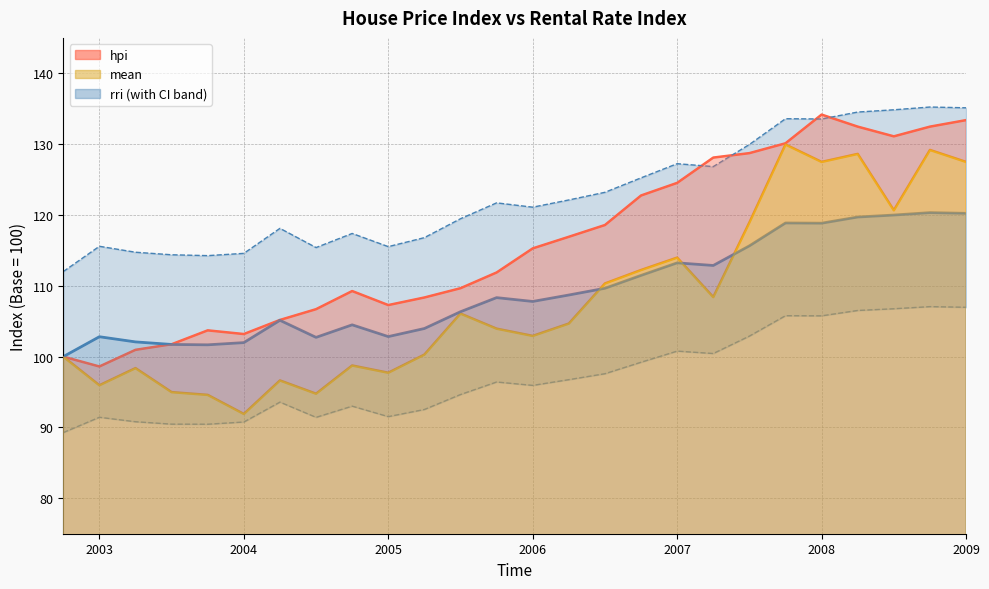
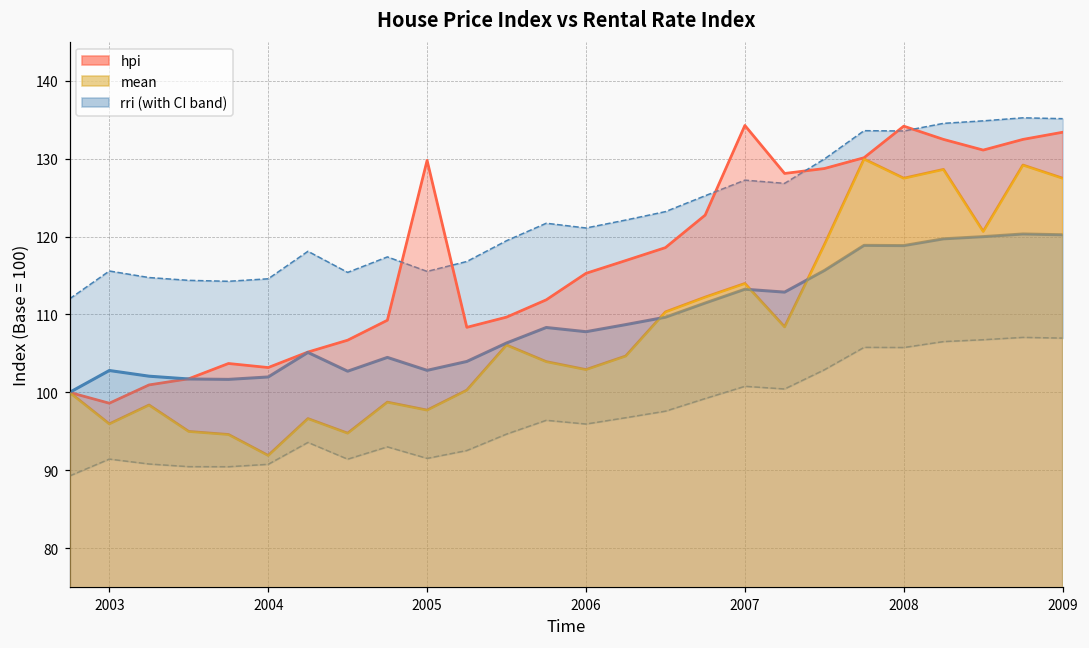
  {
    "hpi": {
      "2003": 99,
      "2004": 103,
-     "2005": 107,
+     "2005": 130,
      "2006": 115,
-     "2007": 125,
+     "2007": 134,
      "2008": 134,
      "2009": 133
    }
  }
